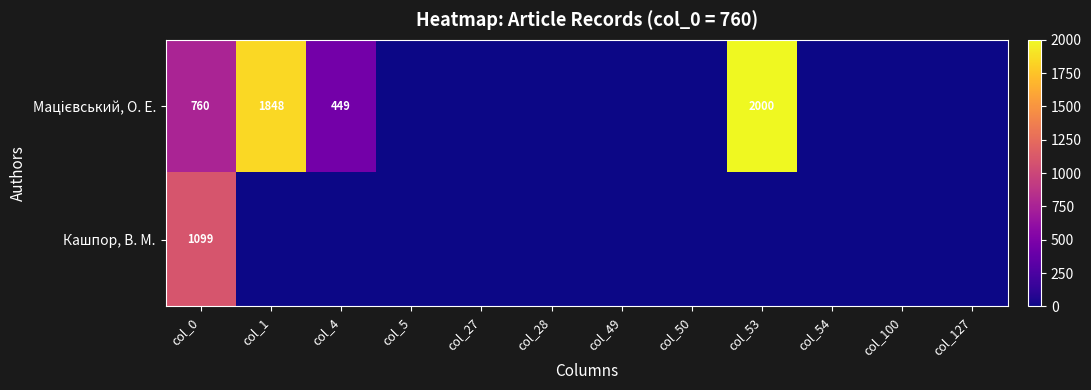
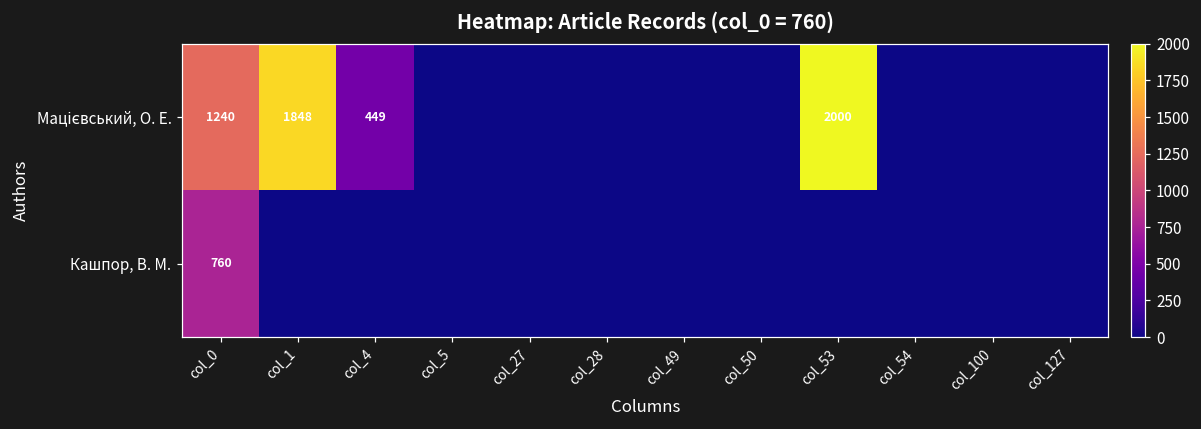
  {
    "Мацієвський, О. Е.": {
-     "col_0": 760,
+     "col_0": 1240,
      "col_1": 1848,
      "col_4": 449,
      "col_53": 2000
    },
    "Кашпор, В. М.": {
-     "col_0": 1099
+     "col_0": 760
    }
  }
